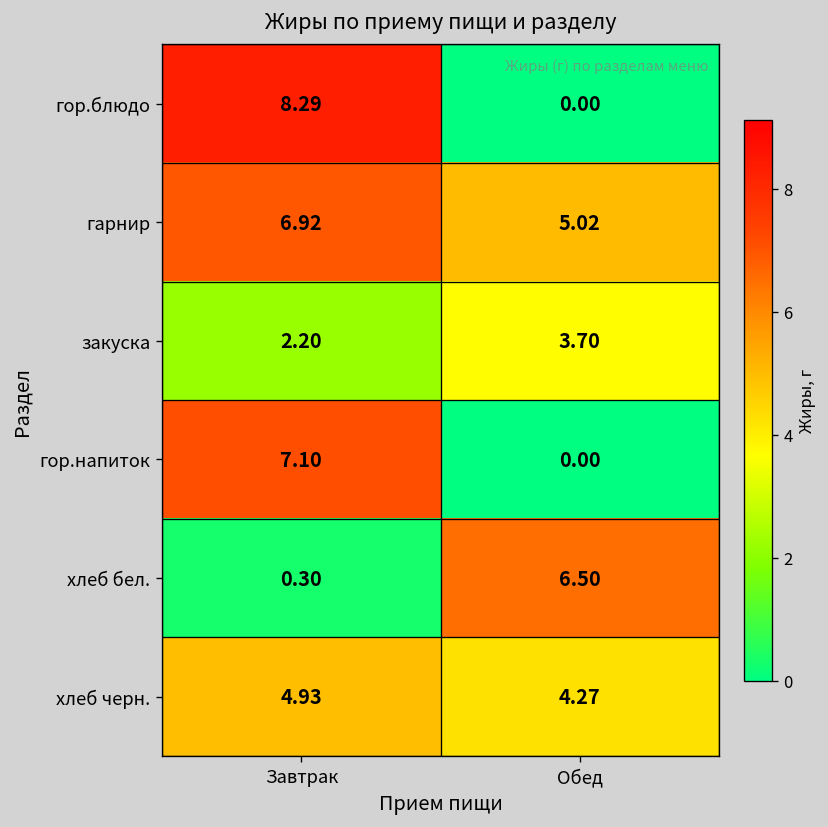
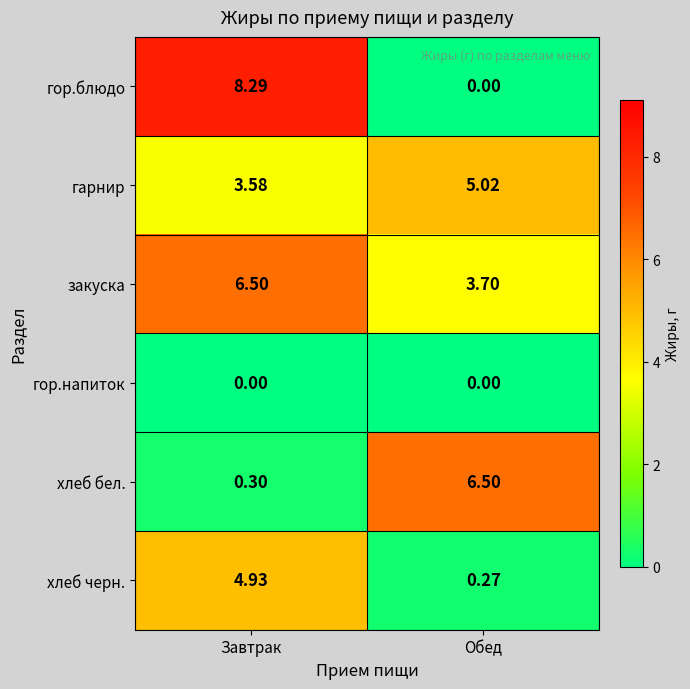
  {
    "гор.блюдо": {
      "Завтрак": 8.29
    },
    "гарнир": {
-     "Завтрак": 6.92,
+     "Завтрак": 3.58,
      "Обед": 5.02
    },
    "закуска": {
-     "Завтрак": 2.20,
+     "Завтрак": 6.50,
      "Обед": 3.70
    },
    "гор.напиток": {
-     "Завтрак": 7.10,
+     "Завтрак": 0.00,
      "Обед": 0.00
    },
    "хлеб бел.": {
      "Завтрак": 0.30,
      "Обед": 6.50
    },
    "хлеб черн.": {
      "Завтрак": 4.93,
-     "Обед": 4.27
+     "Обед": 0.27
    }
  }
